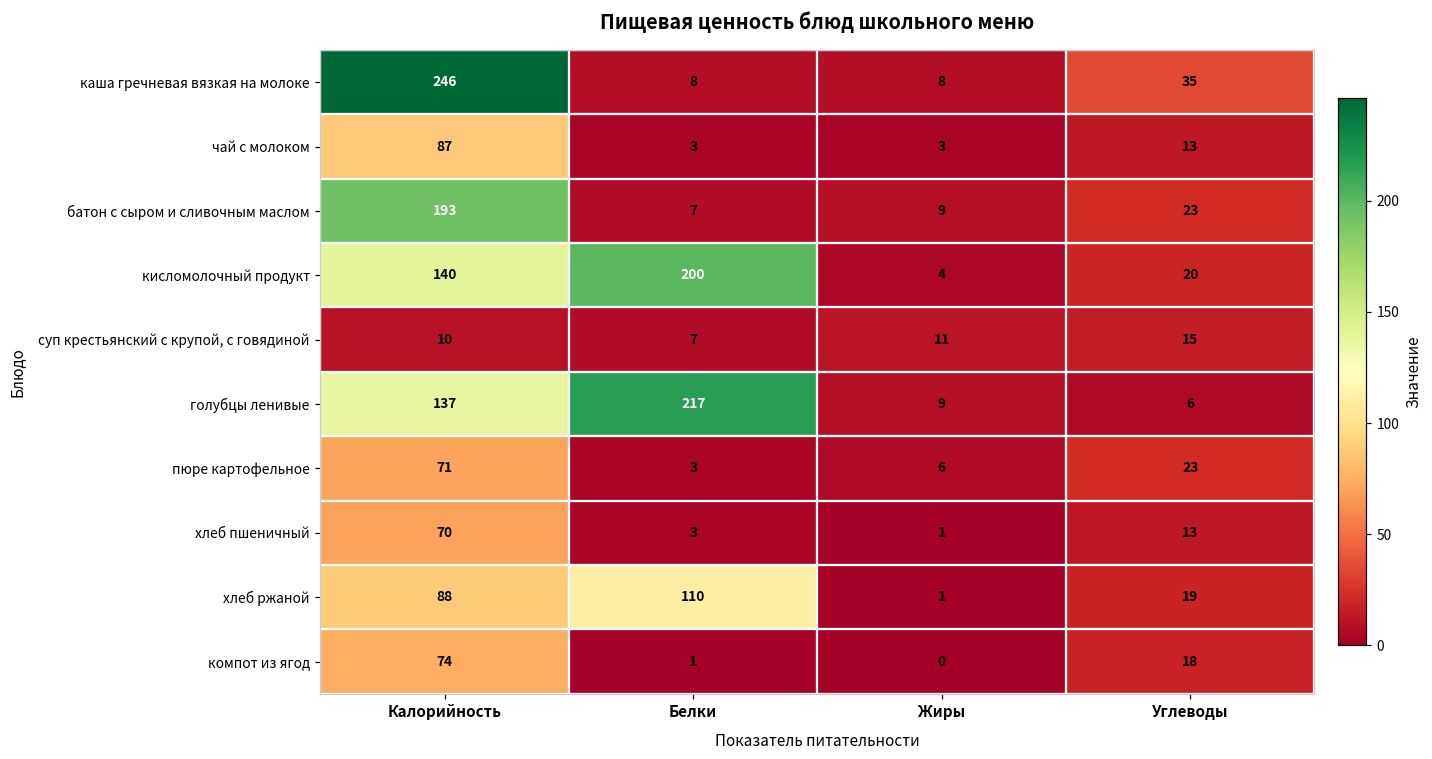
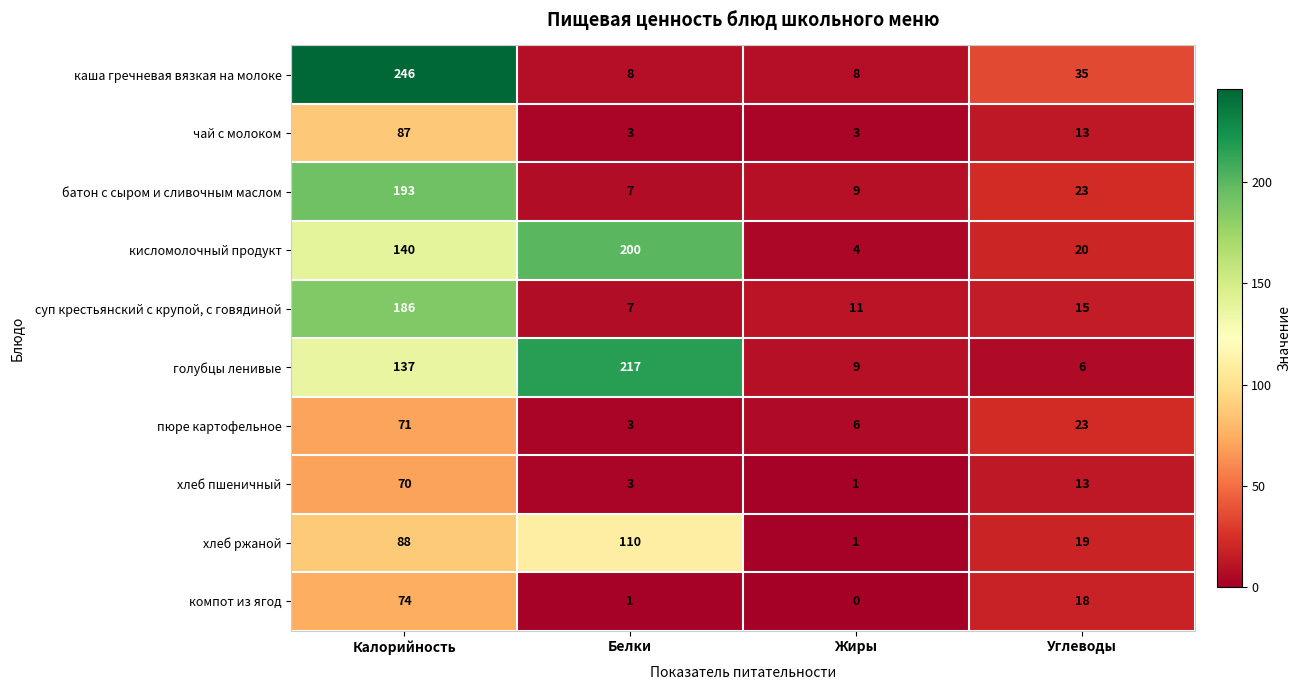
  {
    "каша гречневая вязкая на молоке": {
      "Калорийность": 246,
      "Белки": 8,
      "Жиры": 8,
      "Углеводы": 35
    },
    "чай с молоком": {
      "Калорийность": 87,
      "Белки": 3,
      "Жиры": 3,
      "Углеводы": 13
    },
    "батон с сыром и сливочным маслом": {
      "Калорийность": 193,
      "Белки": 7,
      "Жиры": 9,
      "Углеводы": 23
    },
    "кисломолочный продукт": {
      "Калорийность": 140,
      "Белки": 200,
      "Жиры": 4,
      "Углеводы": 20
    },
    "суп крестьянский с крупой, с говядиной": {
-     "Калорийность": 10,
+     "Калорийность": 186,
      "Белки": 7,
      "Жиры": 11,
      "Углеводы": 15
    },
    "голубцы ленивые": {
      "Калорийность": 137,
      "Белки": 217,
      "Жиры": 9,
      "Углеводы": 6
    },
    "пюре картофельное": {
      "Калорийность": 71,
      "Белки": 3,
      "Жиры": 6,
      "Углеводы": 23
    },
    "хлеб пшеничный": {
      "Калорийность": 70,
      "Белки": 3,
      "Жиры": 1,
      "Углеводы": 13
    },
    "хлеб ржаной": {
      "Калорийность": 88,
      "Белки": 110,
      "Жиры": 1,
      "Углеводы": 19
    },
    "компот из ягод": {
      "Калорийность": 74,
      "Белки": 1,
      "Жиры": 0,
      "Углеводы": 18
    }
  }
